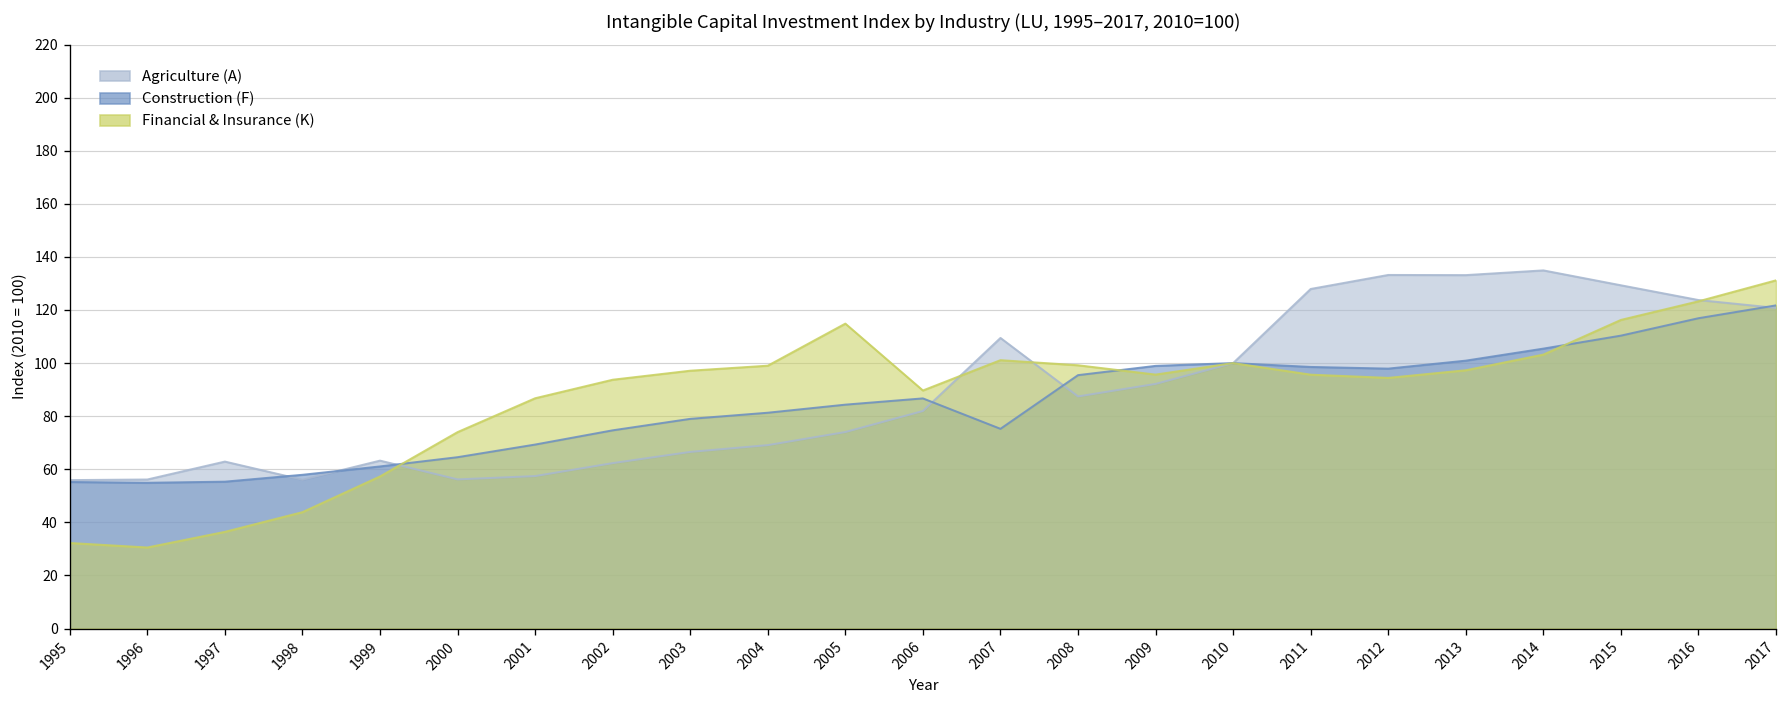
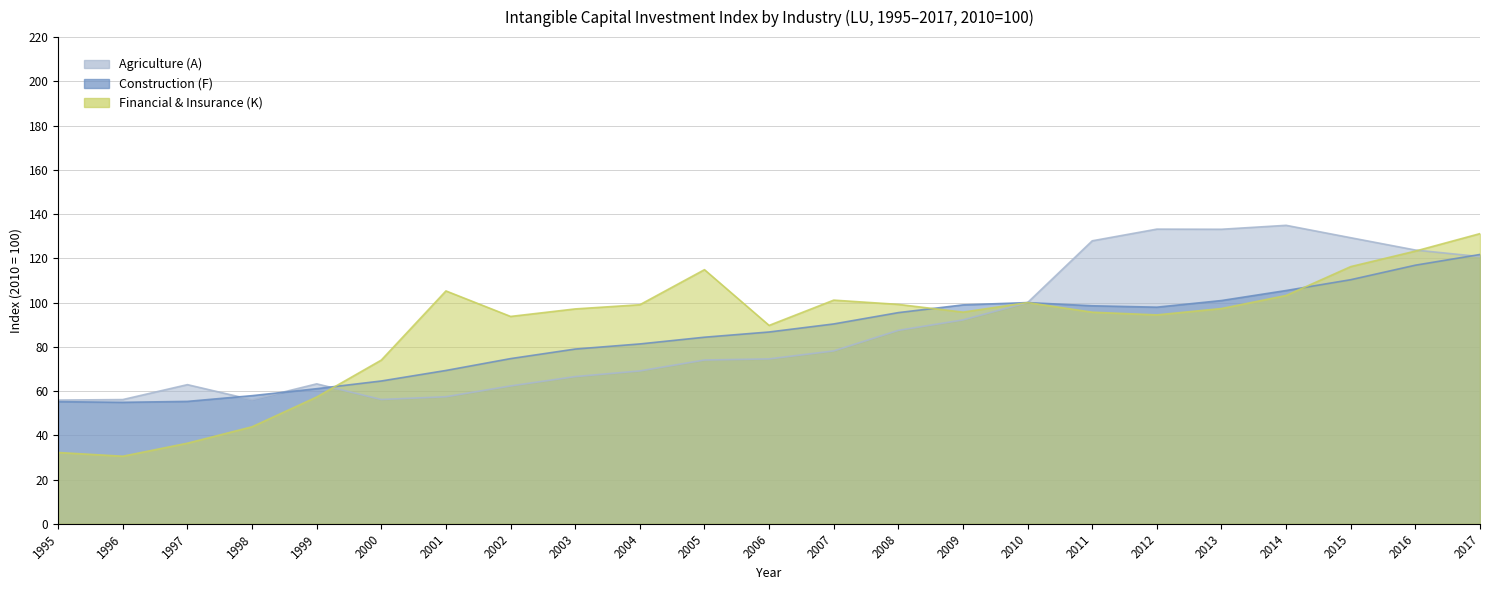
  {
    "Agriculture (A)": {
      "1996": 56,
      "1997": 63,
      "1998": 56,
      "1999": 63,
      "2000": 56,
      "2001": 57,
      "2002": 62,
      "2003": 67,
      "2004": 69,
      "2005": 74,
-     "2006": 82,
-     "2007": 109,
+     "2006": 75,
+     "2007": 78,
      "2008": 87,
      "2009": 92,
      "2011": 128,
      "2012": 133,
      "2013": 133,
      "2014": 135,
      "2015": 129
    },
    "Construction (F)": {
      "1996": 55,
      "1997": 55,
      "1998": 58,
      "1999": 61,
      "2000": 65,
      "2001": 69,
      "2002": 75,
      "2003": 79,
      "2004": 81,
      "2005": 84,
      "2006": 87,
-     "2007": 75,
+     "2007": 90,
      "2008": 95,
      "2009": 99,
      "2011": 99,
      "2012": 98,
      "2013": 101,
      "2014": 105,
      "2015": 110,
      "2016": 117
    },
    "Financial & Insurance (K)": {
      "1995": 32,
      "1996": 31,
      "1997": 36,
      "1998": 44,
      "1999": 57,
      "2000": 74,
-     "2001": 87,
+     "2001": 105,
      "2002": 94,
      "2003": 97,
      "2004": 99,
      "2005": 115,
      "2006": 90,
      "2007": 101,
      "2008": 99,
      "2009": 96,
      "2011": 96,
      "2012": 94,
      "2013": 97,
      "2014": 103,
      "2015": 116,
      "2017": 131
    }
  }
